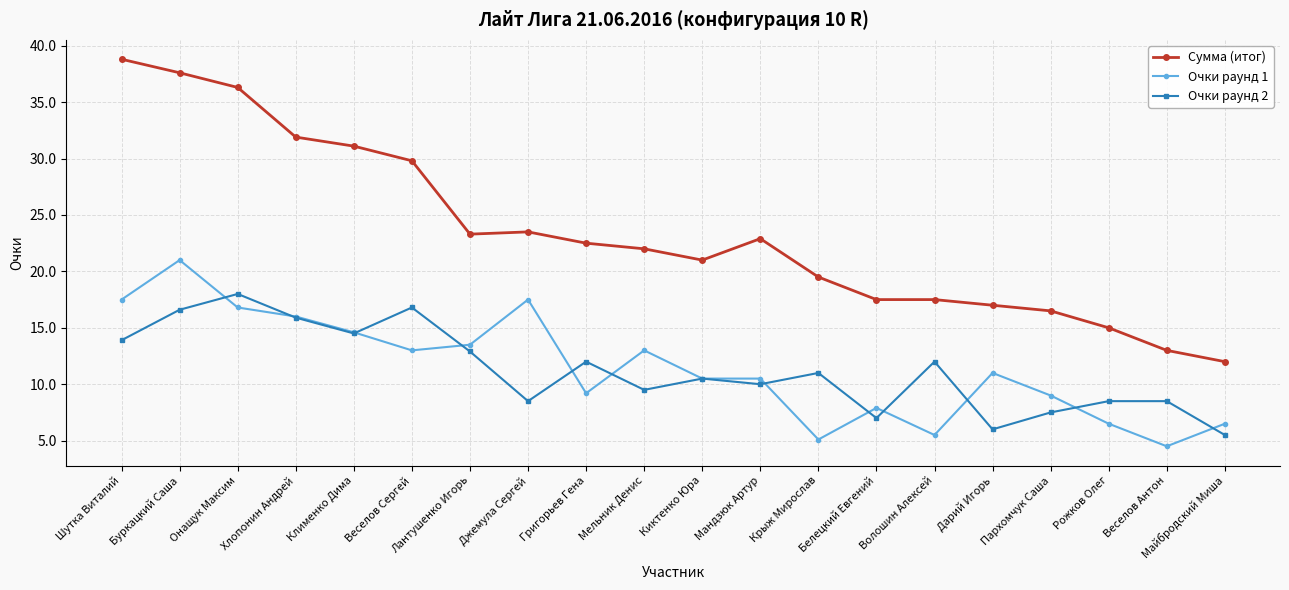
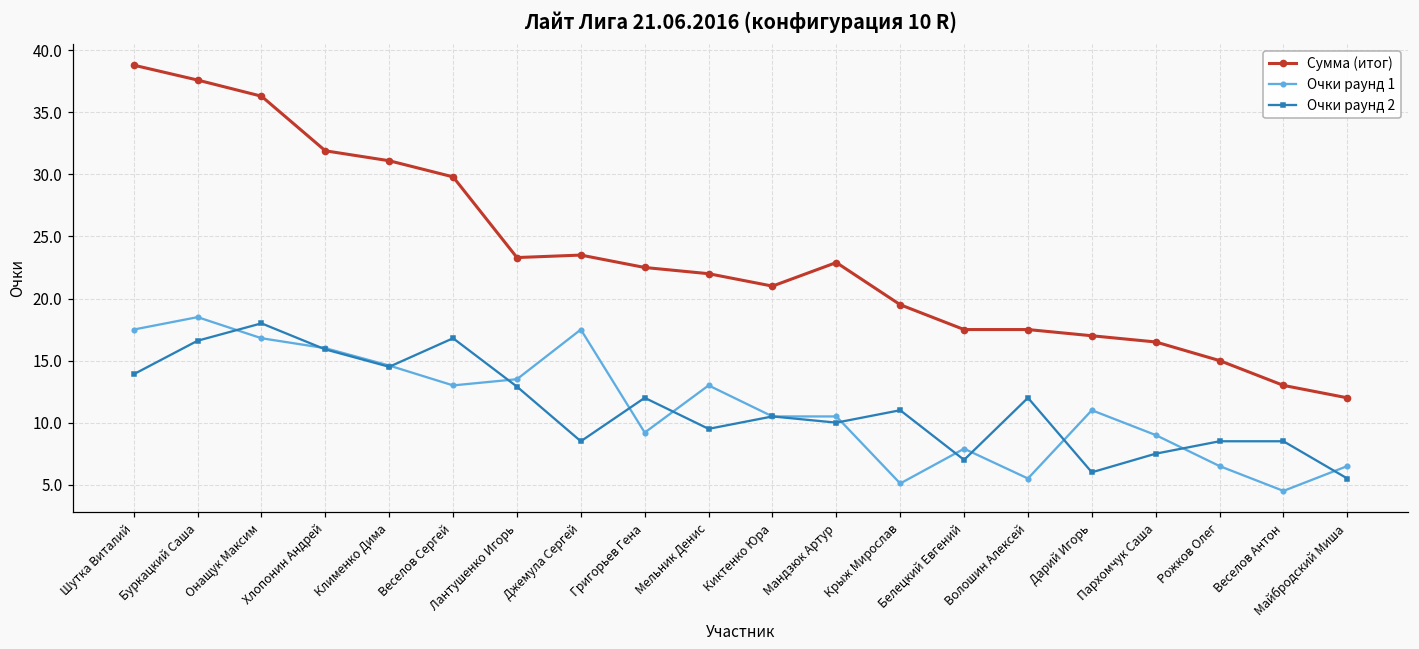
  {
    "Сумма (итог)": {
      "Шутка Виталий": 38.8,
      "Буркацкий Саша": 37.6,
      "Онащук Максим": 36.3,
      "Хлопонин Андрей": 31.9,
      "Клименко Дима": 31.1,
      "Веселов Сергей": 29.8,
      "Лантушенко Игорь": 23.3,
      "Джемула Сергей": 23.5,
      "Григорьев Гена": 22.5,
      "Мельник Денис": 22.0,
      "Киктенко Юра": 21.0,
      "Мандзюк Артур": 22.9,
      "Крыж Мирослав": 19.5,
      "Белецкий Евгений": 17.5,
      "Волошин Алексей": 17.5,
      "Дарий Игорь": 17.0,
      "Пархомчук Саша": 16.5,
      "Рожков Олег": 15.0,
      "Веселов Антон": 13.0,
      "Майбродский Миша": 12.0
    },
    "Очки раунд 1": {
      "Шутка Виталий": 17.5,
-     "Буркацкий Саша": 21.0,
+     "Буркацкий Саша": 18.5,
      "Онащук Максим": 16.8,
      "Веселов Сергей": 13.0,
      "Лантушенко Игорь": 13.5,
      "Джемула Сергей": 17.5,
      "Григорьев Гена": 9.2,
      "Мельник Денис": 13.0,
      "Мандзюк Артур": 10.5,
      "Крыж Мирослав": 5.1,
      "Белецкий Евгений": 7.9,
      "Волошин Алексей": 5.5,
      "Дарий Игорь": 11.0,
      "Пархомчук Саша": 9.0,
      "Рожков Олег": 6.5,
      "Веселов Антон": 4.5,
      "Майбродский Миша": 6.5
    },
    "Очки раунд 2": {
      "Шутка Виталий": 13.9,
      "Буркацкий Саша": 16.6,
      "Онащук Максим": 18.0,
      "Веселов Сергей": 16.8,
      "Лантушенко Игорь": 12.9,
      "Джемула Сергей": 8.5,
      "Григорьев Гена": 12.0,
      "Мельник Денис": 9.5,
      "Мандзюк Артур": 10.0,
      "Крыж Мирослав": 11.0,
      "Белецкий Евгений": 7.0,
      "Волошин Алексей": 12.0,
      "Дарий Игорь": 6.0,
      "Пархомчук Саша": 7.5,
      "Рожков Олег": 8.5,
      "Веселов Антон": 8.5,
      "Майбродский Миша": 5.5
    }
  }
